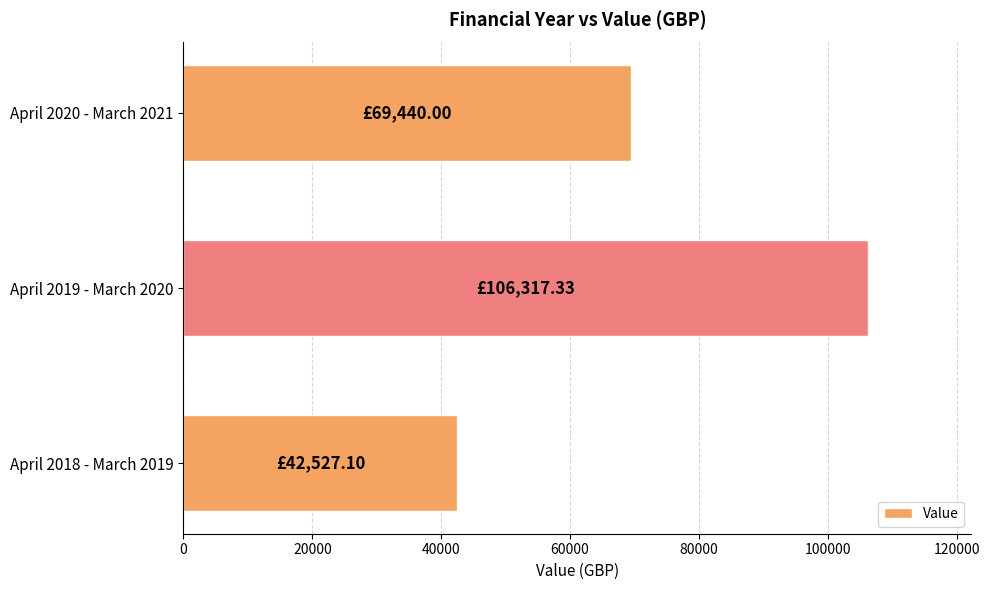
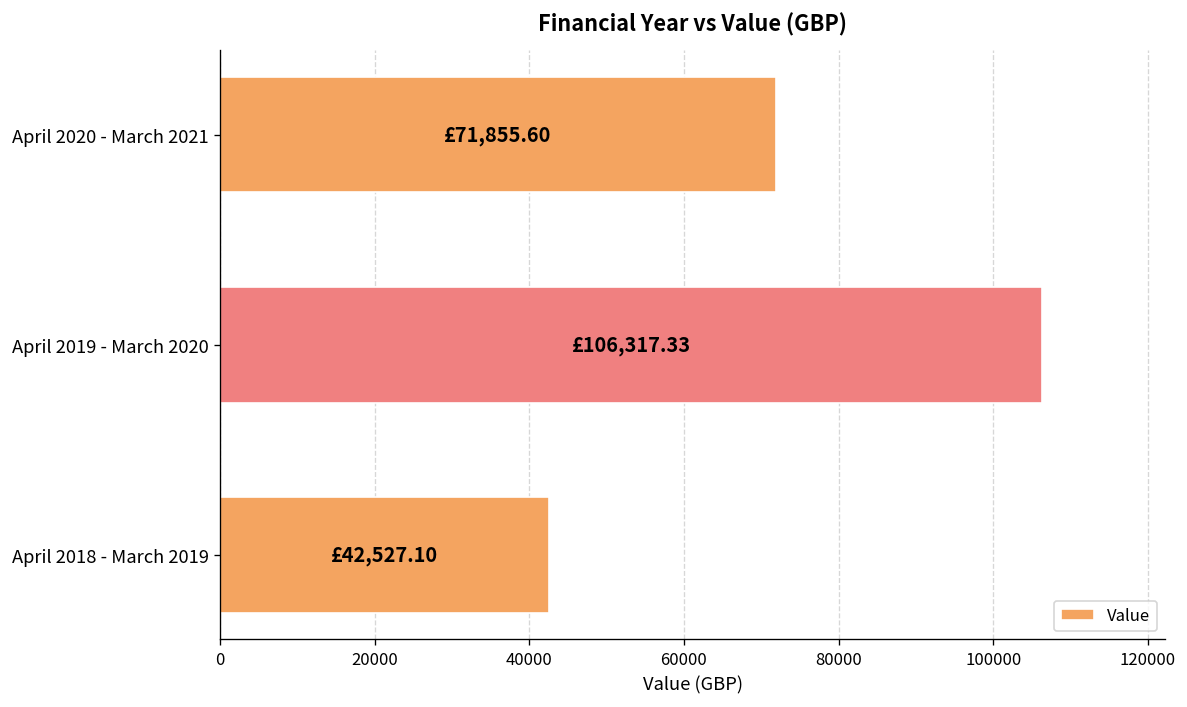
  {
-   "April 2020 - March 2021": "£69,440.00",
+   "April 2020 - March 2021": "£71,855.60",
    "April 2019 - March 2020": "£106,317.33",
    "April 2018 - March 2019": "£42,527.10"
  }
